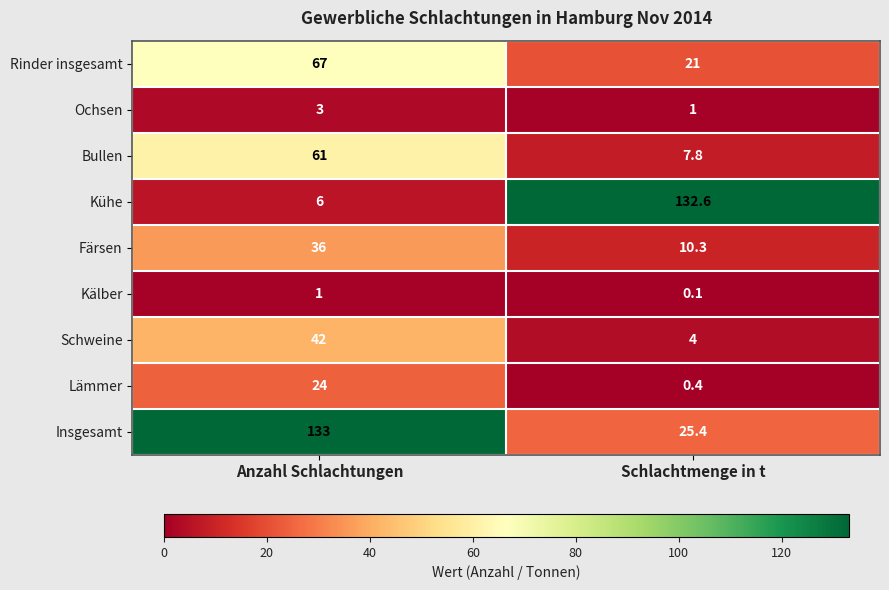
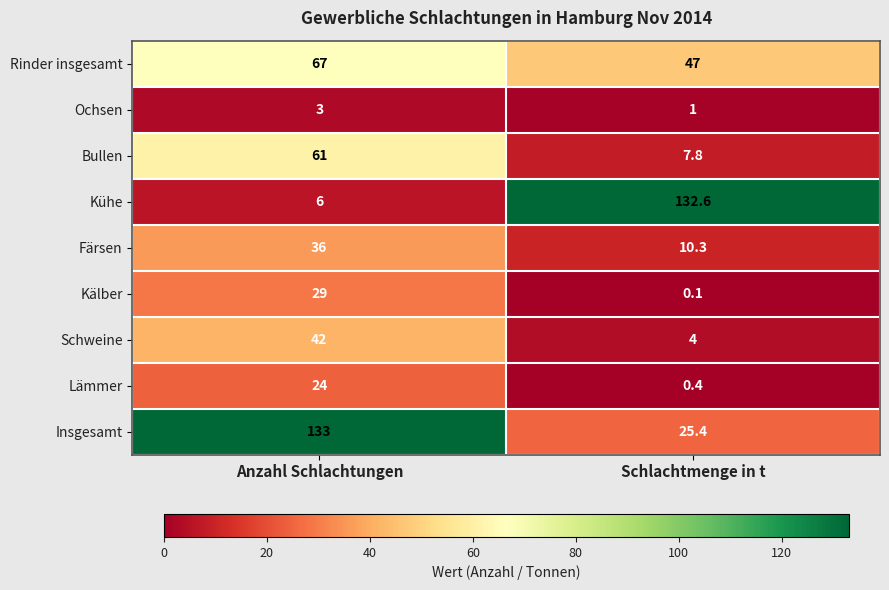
  {
    "Rinder insgesamt": {
      "Anzahl Schlachtungen": 67,
-     "Schlachtmenge in t": 21
+     "Schlachtmenge in t": 47
    },
    "Ochsen": {
      "Anzahl Schlachtungen": 3,
      "Schlachtmenge in t": 1
    },
    "Bullen": {
      "Anzahl Schlachtungen": 61,
      "Schlachtmenge in t": 7.8
    },
    "Kühe": {
      "Anzahl Schlachtungen": 6,
      "Schlachtmenge in t": 132.6
    },
    "Färsen": {
      "Anzahl Schlachtungen": 36,
      "Schlachtmenge in t": 10.3
    },
    "Kälber": {
-     "Anzahl Schlachtungen": 1,
+     "Anzahl Schlachtungen": 29,
      "Schlachtmenge in t": 0.1
    },
    "Schweine": {
      "Anzahl Schlachtungen": 42,
      "Schlachtmenge in t": 4
    },
    "Lämmer": {
      "Anzahl Schlachtungen": 24,
      "Schlachtmenge in t": 0.4
    },
    "Insgesamt": {
      "Anzahl Schlachtungen": 133,
      "Schlachtmenge in t": 25.4
    }
  }
